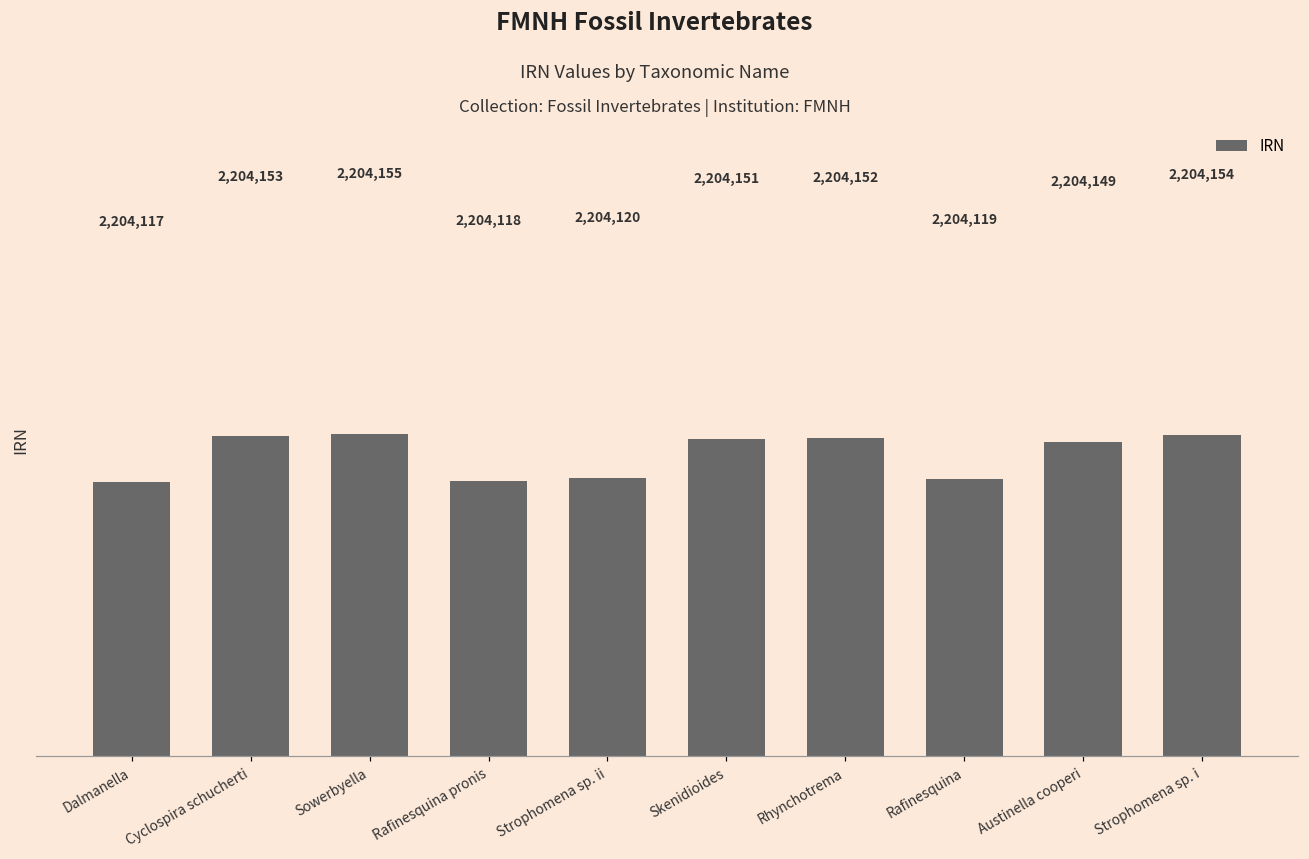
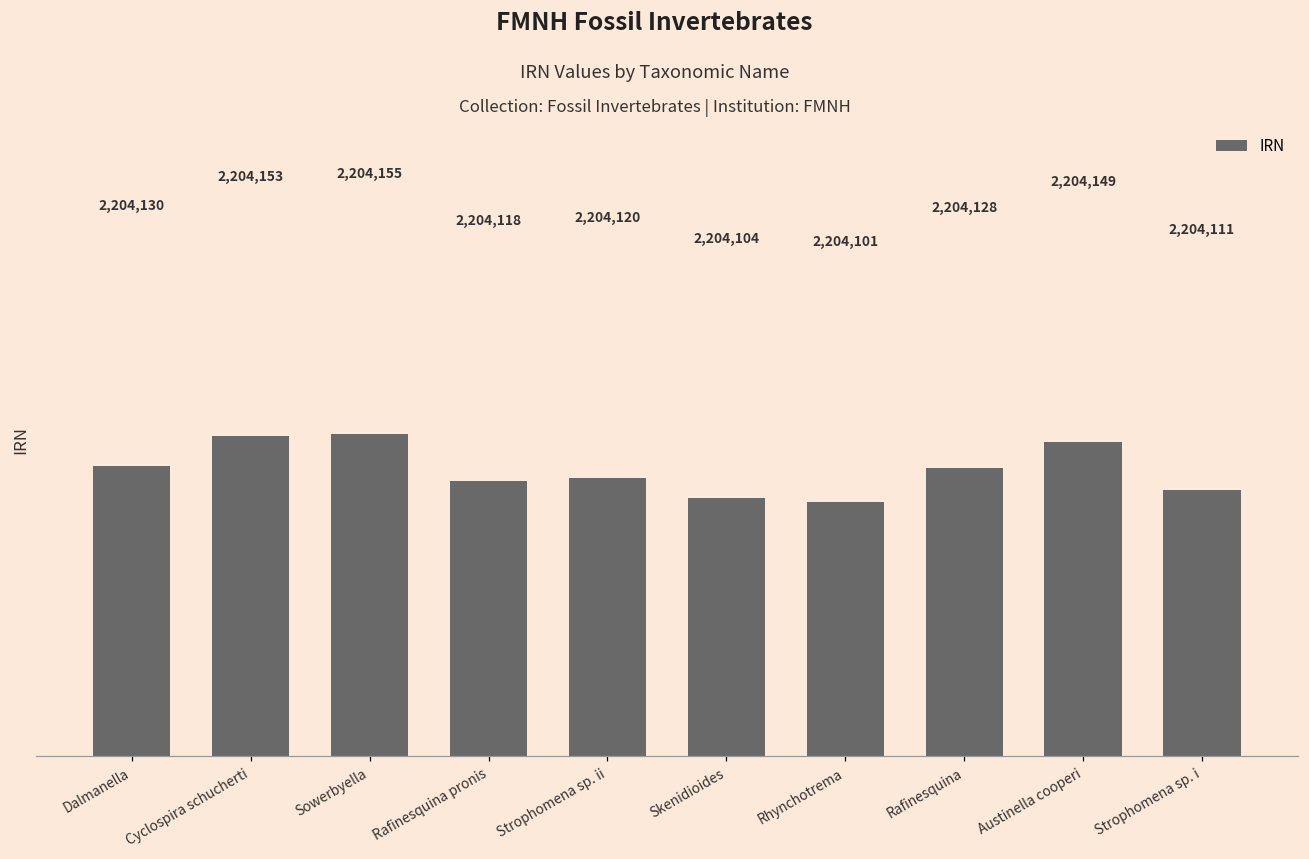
  {
-   "Dalmanella": "2,204,117",
-   "Skenidioides": "2,204,151",
-   "Rhynchotrema": "2,204,152",
-   "Rafinesquina": "2,204,119",
-   "Strophomena sp. i": "2,204,154"
+   "Dalmanella": "2,204,130",
+   "Skenidioides": "2,204,104",
+   "Rhynchotrema": "2,204,101",
+   "Rafinesquina": "2,204,128",
+   "Strophomena sp. i": "2,204,111"
  }
